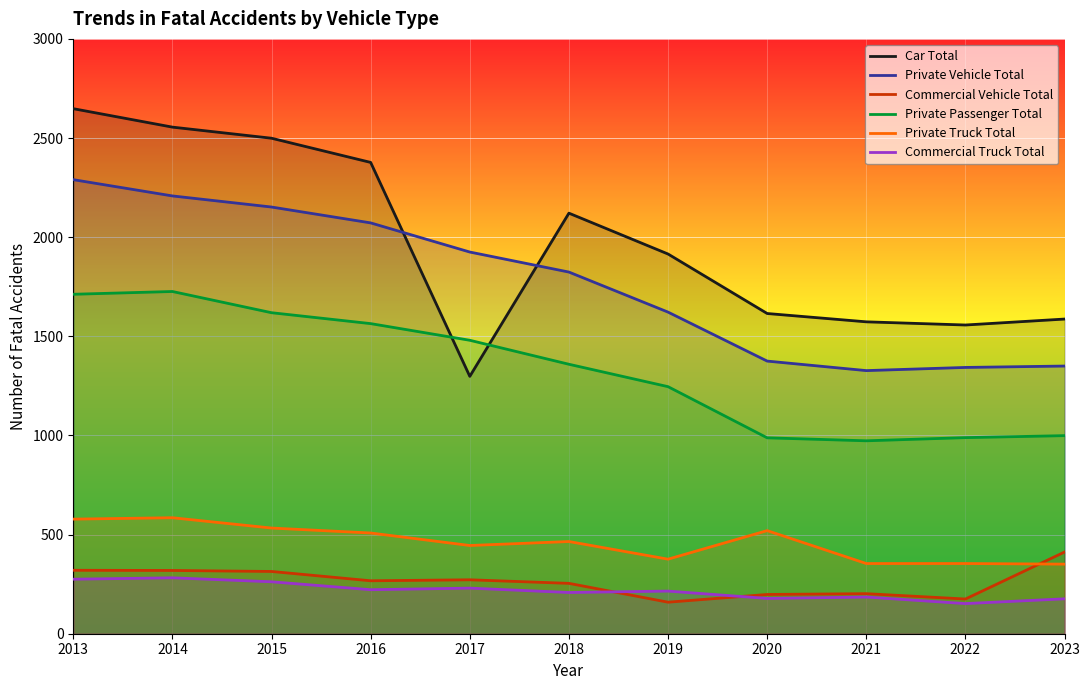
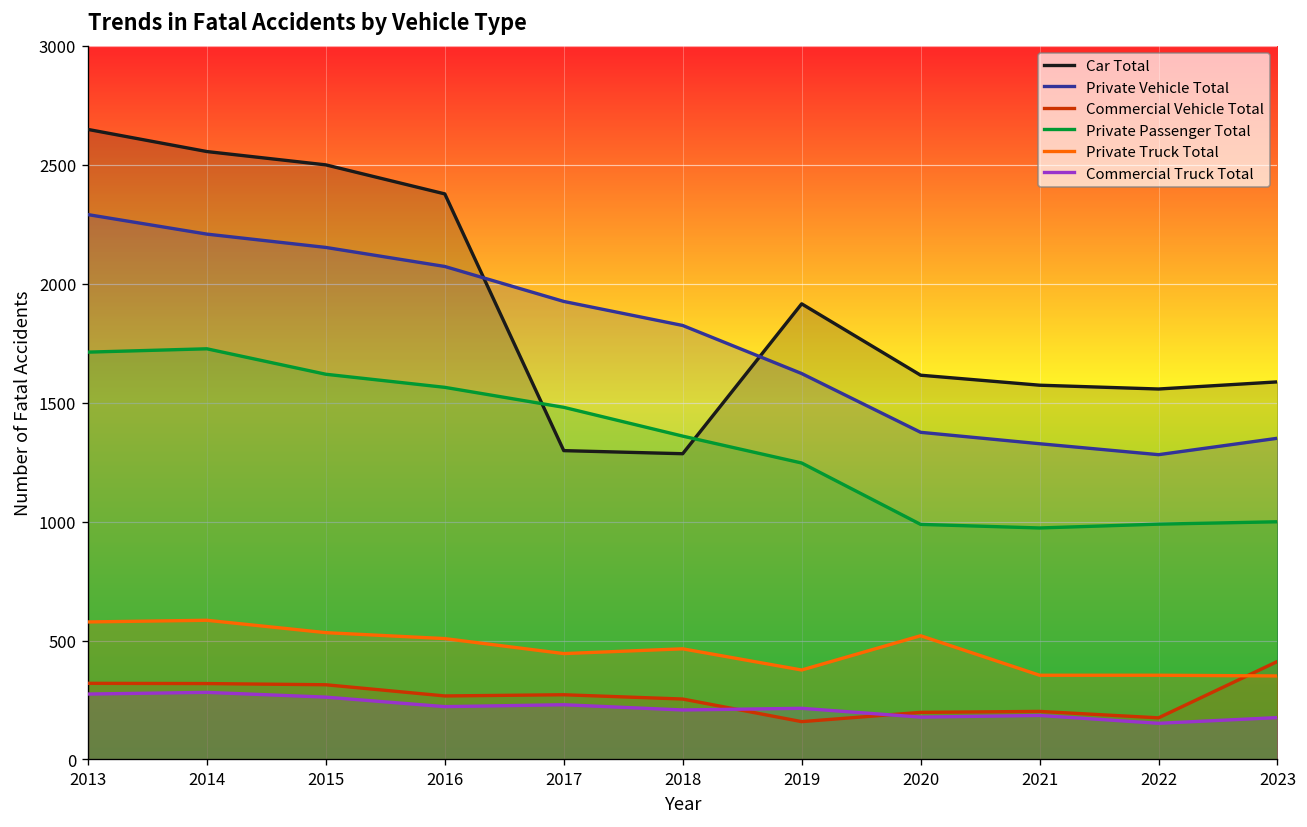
  {
    "Car Total": {
      "2013": 2650,
      "2014": 2560,
      "2015": 2500,
      "2016": 2380,
      "2017": 1300,
-     "2018": 2120,
+     "2018": 1290,
      "2019": 1920,
      "2020": 1620,
      "2021": 1570,
      "2022": 1560,
      "2023": 1590
    },
    "Private Vehicle Total": {
      "2013": 2290,
      "2014": 2210,
      "2015": 2150,
      "2016": 2070,
      "2017": 1930,
      "2018": 1820,
      "2019": 1620,
      "2020": 1380,
      "2021": 1330,
-     "2022": 1340,
+     "2022": 1280,
      "2023": 1350
    },
    "Commercial Vehicle Total": {
      "2013": 320,
      "2014": 320,
      "2015": 310,
      "2016": 270,
      "2017": 270,
      "2018": 250,
      "2019": 160,
      "2020": 200,
      "2021": 200,
      "2022": 180,
      "2023": 410
    },
    "Private Passenger Total": {
      "2013": 1710,
      "2014": 1730,
      "2015": 1620,
      "2016": 1560,
      "2017": 1480,
      "2018": 1360,
      "2019": 1250,
      "2020": 990,
      "2021": 970,
      "2022": 990,
      "2023": 1000
    },
    "Private Truck Total": {
      "2013": 580,
      "2014": 590,
      "2015": 530,
      "2016": 510,
      "2017": 450,
      "2018": 470,
      "2019": 380,
      "2020": 520,
      "2021": 350,
      "2022": 350,
      "2023": 350
    },
    "Commercial Truck Total": {
      "2013": 280,
      "2014": 280,
      "2015": 260,
      "2016": 220,
      "2017": 230,
      "2018": 210,
      "2019": 220,
      "2020": 180,
      "2021": 190,
      "2022": 150,
      "2023": 180
    }
  }
